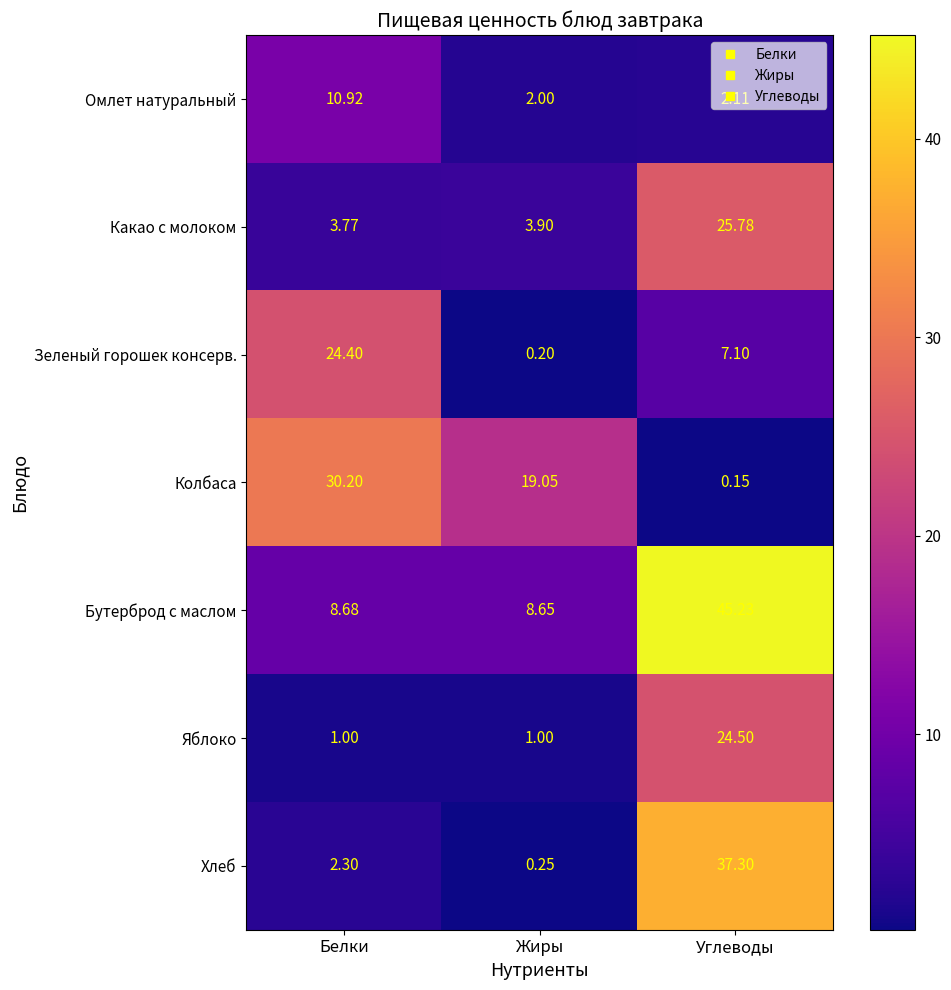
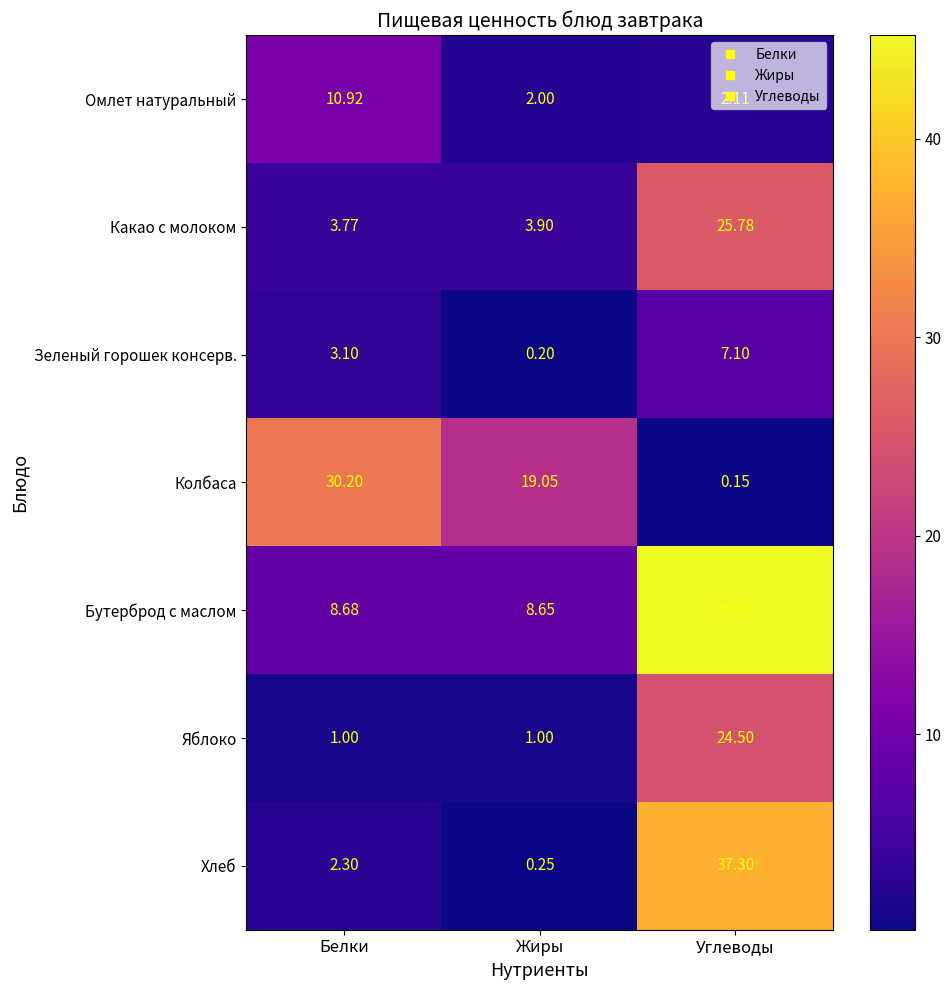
  {
    "Омлет натуральный": {
      "Белки": 10.92,
      "Жиры": 2.00
    },
    "Какао с молоком": {
      "Белки": 3.77,
      "Жиры": 3.90,
      "Углеводы": 25.78
    },
    "Зеленый горошек консерв.": {
-     "Белки": 24.40,
+     "Белки": 3.10,
      "Жиры": 0.20,
      "Углеводы": 7.10
    },
    "Колбаса": {
      "Белки": 30.20,
      "Жиры": 19.05,
      "Углеводы": 0.15
    },
    "Бутерброд с маслом": {
      "Белки": 8.68,
      "Жиры": 8.65
    },
    "Яблоко": {
      "Белки": 1.00,
      "Жиры": 1.00,
      "Углеводы": 24.50
    },
    "Хлеб": {
      "Белки": 2.30,
      "Жиры": 0.25,
      "Углеводы": 37.30
    }
  }
